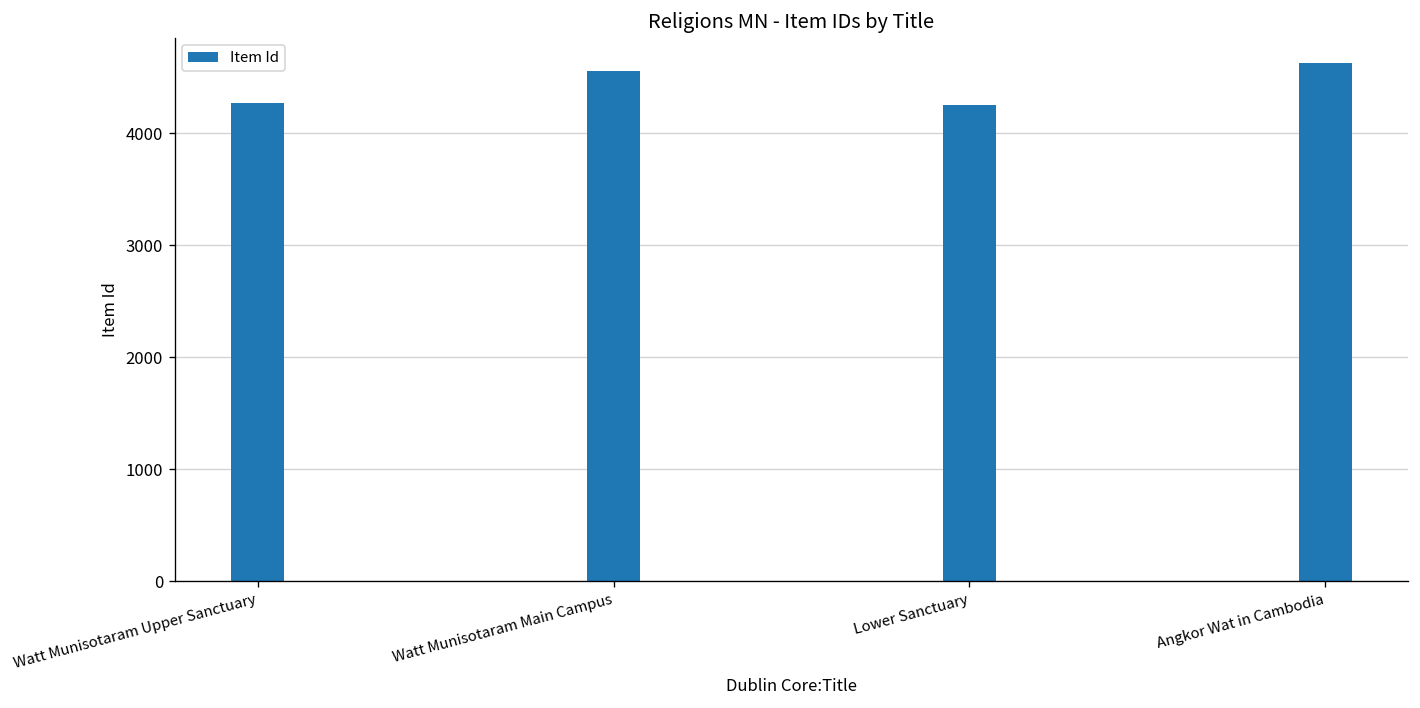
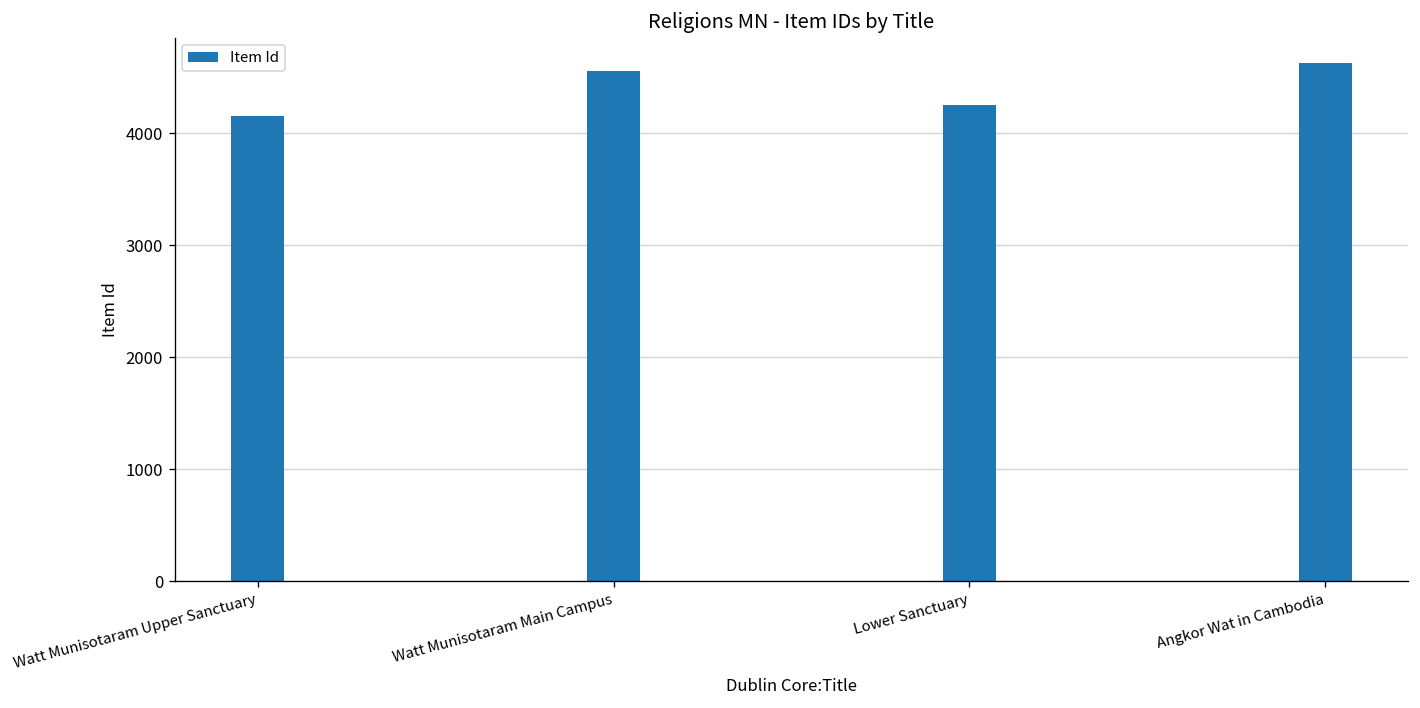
  {
-   "Watt Munisotaram Upper Sanctuary": 4300,
+   "Watt Munisotaram Upper Sanctuary": 4200,
    "Watt Munisotaram Main Campus": 4600,
    "Lower Sanctuary": 4300,
    "Angkor Wat in Cambodia": 4600
  }
